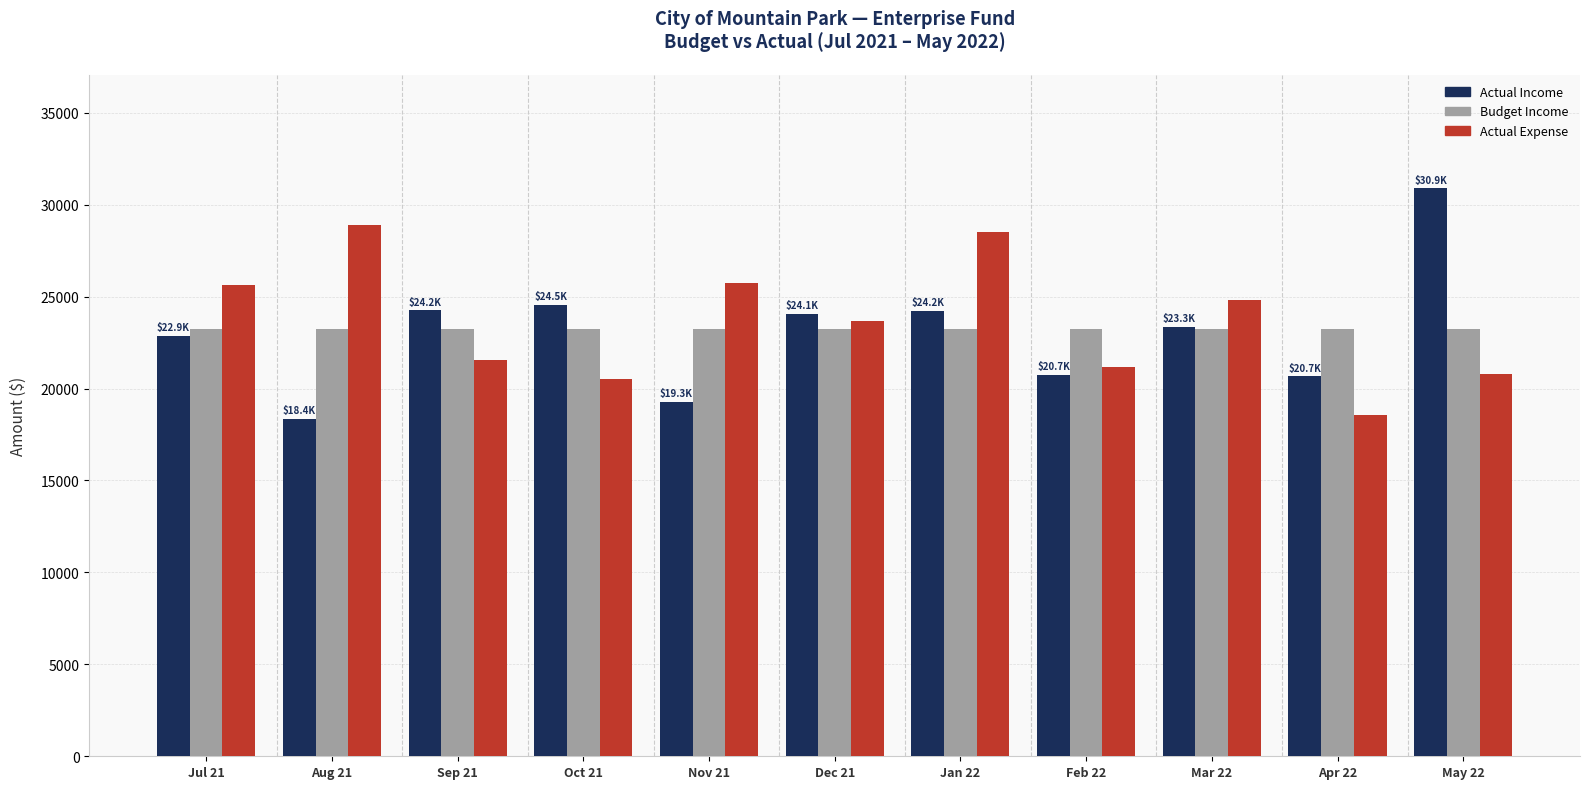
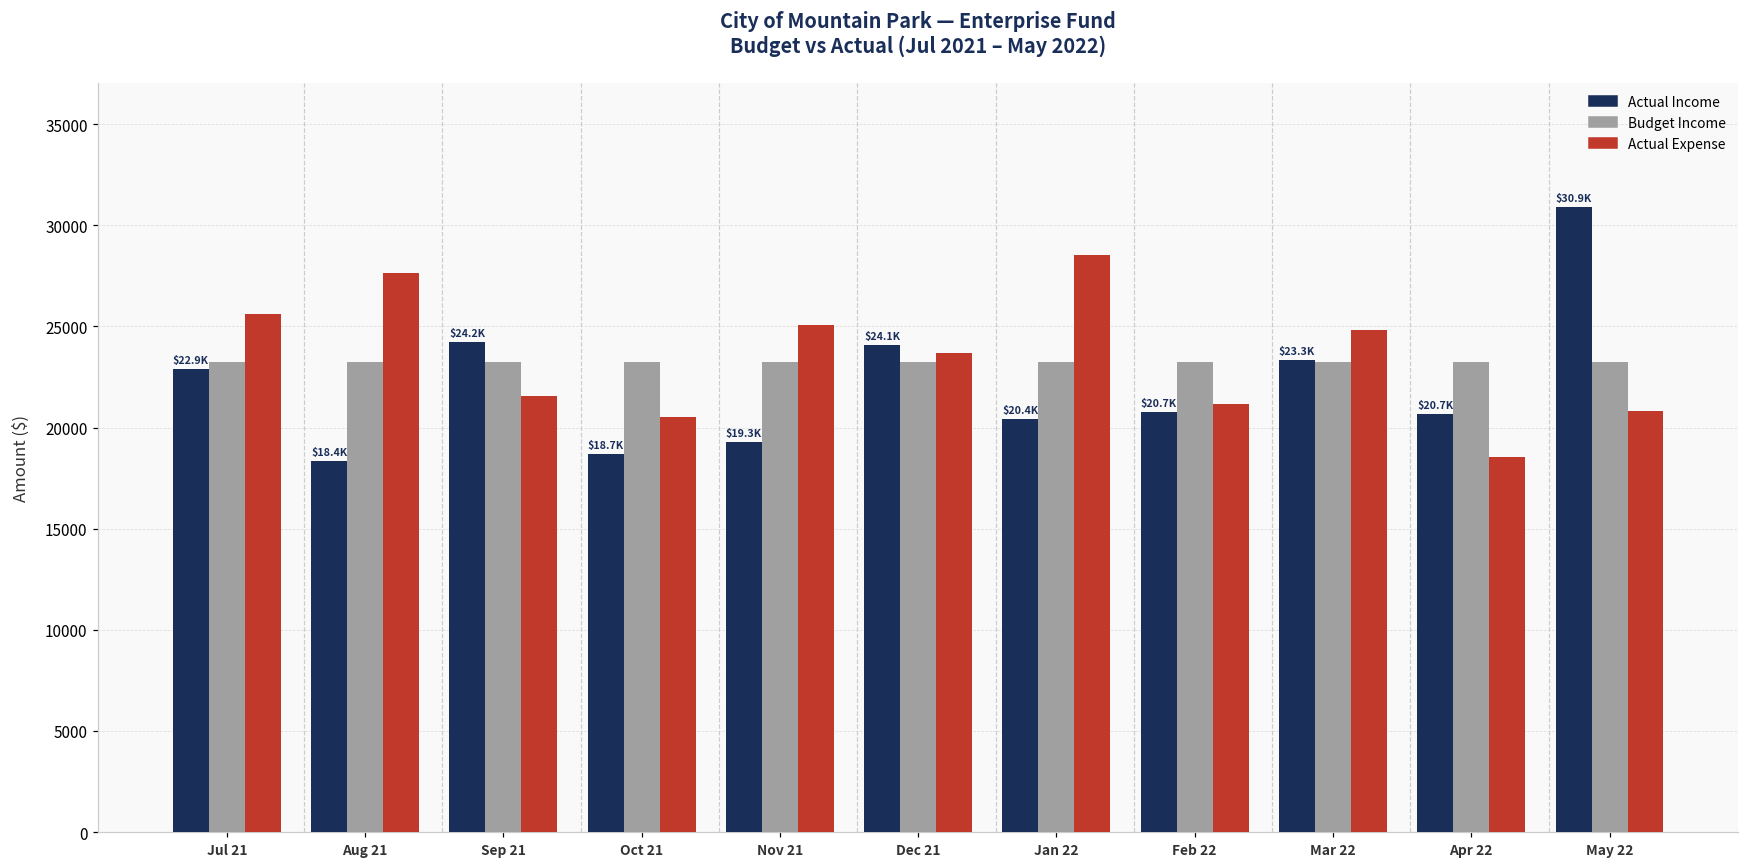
  {
    "Actual Income": {
      "Jul 21": "$22.9K",
      "Aug 21": "$18.4K",
      "Sep 21": "$24.2K",
-     "Oct 21": "$24.5K",
+     "Oct 21": "$18.7K",
      "Nov 21": "$19.3K",
      "Dec 21": "$24.1K",
-     "Jan 22": "$24.2K",
+     "Jan 22": "$20.4K",
      "Feb 22": "$20.7K",
      "Mar 22": "$23.3K",
      "Apr 22": "$20.7K",
      "May 22": "$30.9K"
    },
    "Budget Income": {
      "Jul 21": "23300",
      "Aug 21": "23300",
      "Sep 21": "23300",
      "Oct 21": "23300",
      "Nov 21": "23300",
      "Dec 21": "23300",
      "Jan 22": "23300",
      "Feb 22": "23300",
      "Apr 22": "23300",
      "May 22": "23300"
    },
    "Actual Expense": {
      "Jul 21": "25600",
-     "Aug 21": "28900",
+     "Aug 21": "27700",
      "Sep 21": "21600",
      "Oct 21": "20500",
-     "Nov 21": "25800",
+     "Nov 21": "25100",
      "Dec 21": "23700",
      "Jan 22": "28500",
      "Feb 22": "21200",
      "Mar 22": "24800",
      "Apr 22": "18600",
      "May 22": "20800"
    }
  }
